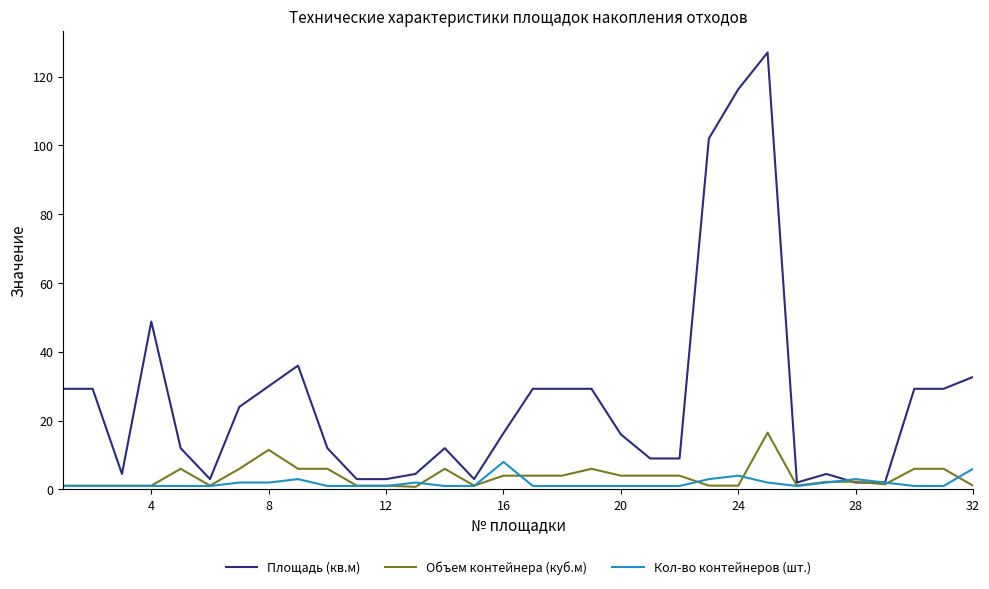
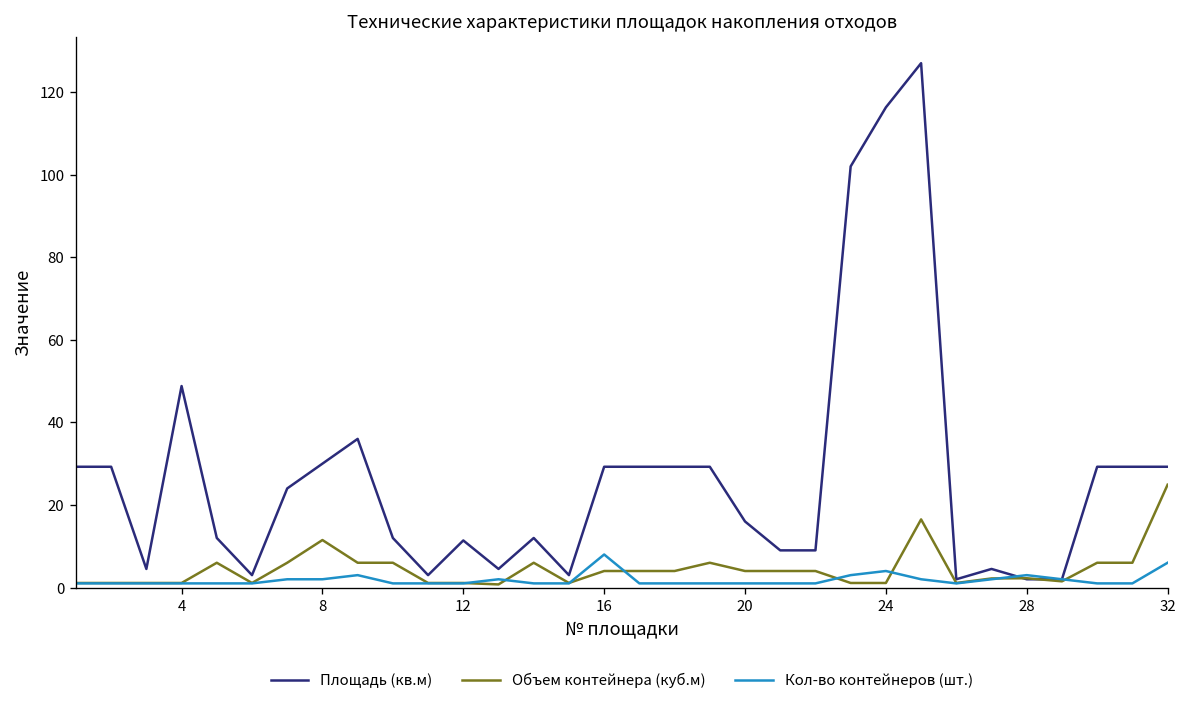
  {
    "Площадь (кв.м)": {
      "4": 49,
      "8": 30,
-     "12": 3,
-     "16": 16,
+     "12": 11,
+     "16": 29,
      "20": 16,
      "24": 116,
-     "32": 33
+     "32": 29
    },
    "Объем контейнера (куб.м)": {
      "8": 12,
      "16": 4,
      "20": 4,
      "24": 1,
-     "32": 1
+     "32": 25
    },
    "Кол-во контейнеров (шт.)": {
      "8": 2,
      "16": 8,
      "20": 1,
      "24": 4,
      "28": 3,
      "32": 6
    }
  }
